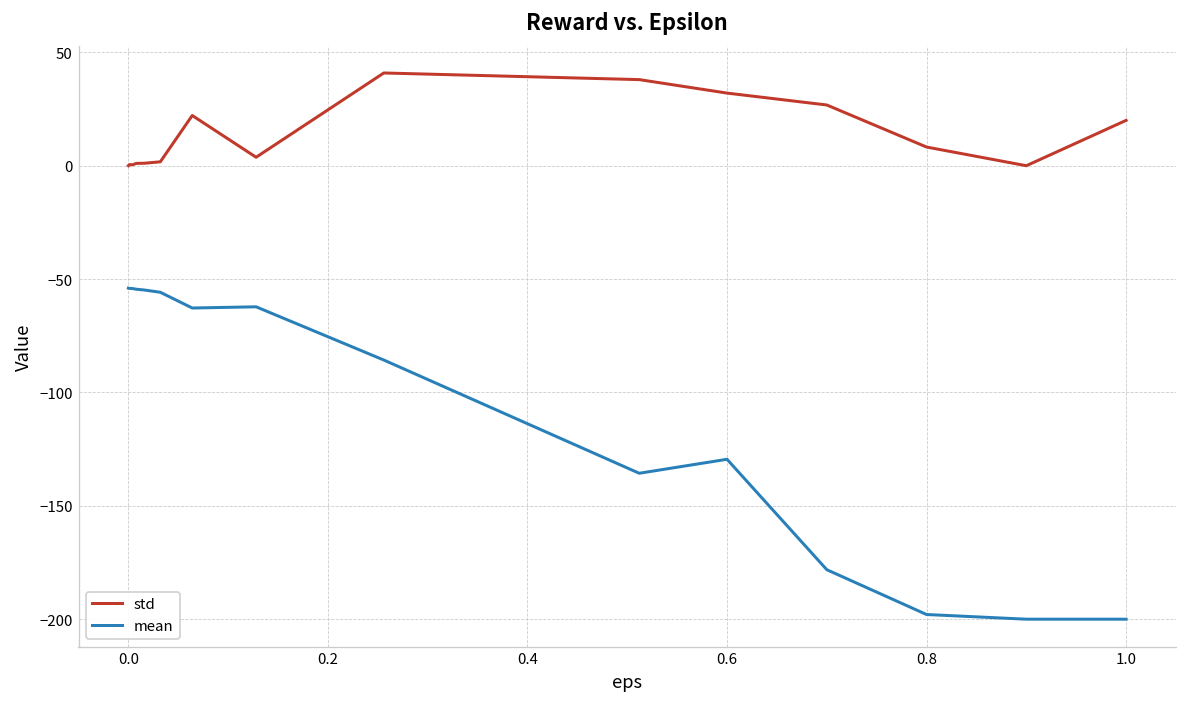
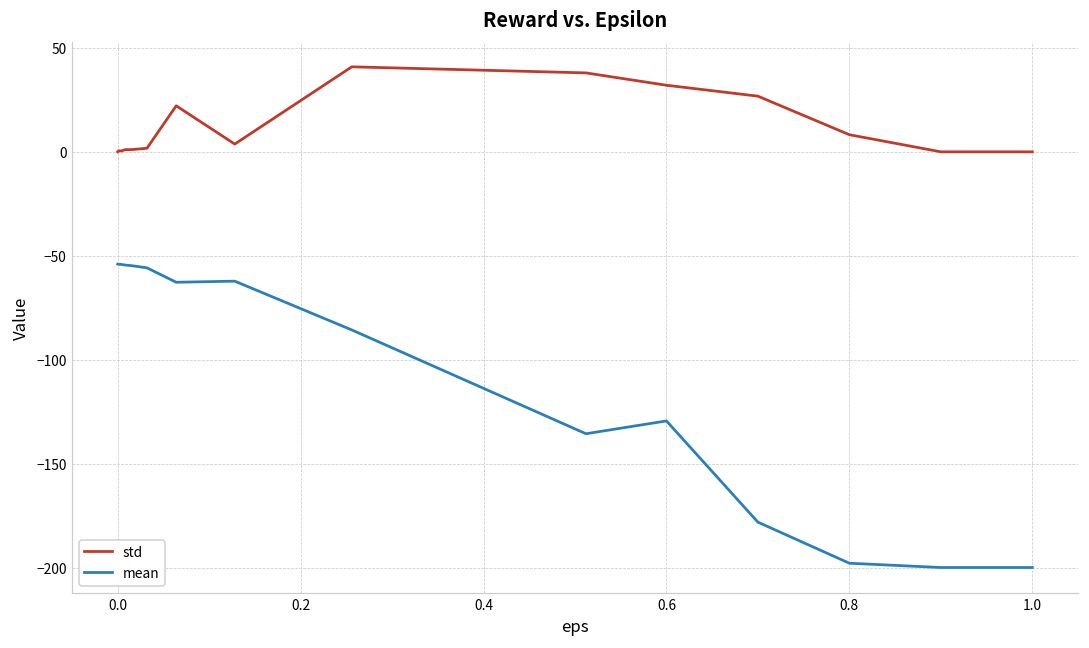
  {
    "std": {
      "0.0": 0,
      "0.6": 32,
      "0.8": 8,
-     "1.0": 20
+     "1.0": 0
    },
    "mean": {
      "0.0": -54,
      "0.6": -129,
      "0.8": -198,
      "1.0": -200
    }
  }
